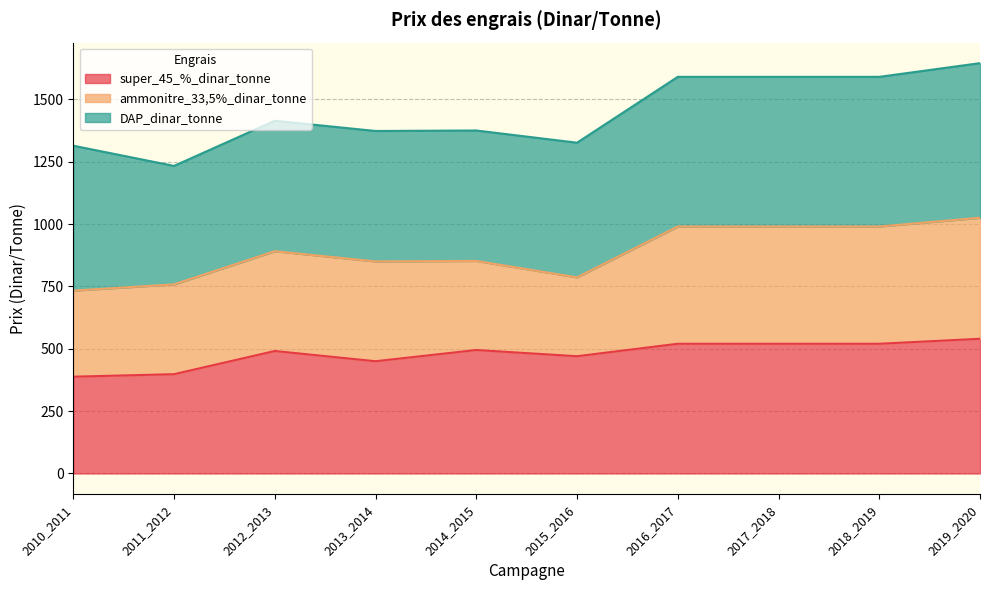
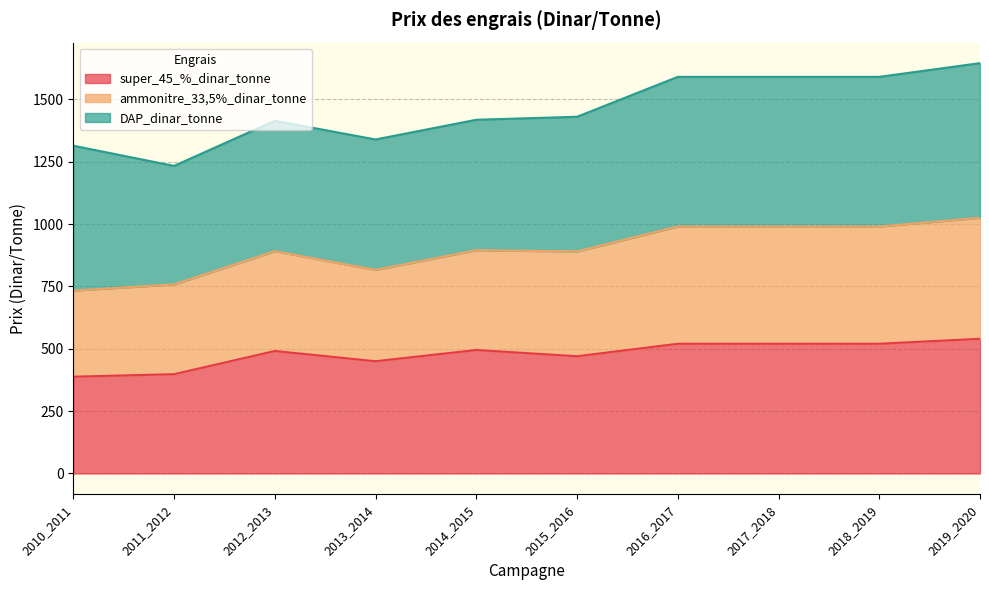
  {
    "super_45_%_dinar_tonne": {
      "2010_2011": 390,
      "2011_2012": 400,
      "2012_2013": 490,
      "2013_2014": 450,
      "2014_2015": 500,
      "2015_2016": 470,
      "2016_2017": 520,
      "2017_2018": 520,
      "2018_2019": 520,
      "2019_2020": 540
    },
    "ammonitre_33,5%_dinar_tonne": {
      "2010_2011": 350,
      "2011_2012": 360,
      "2012_2013": 400,
-     "2013_2014": 400,
-     "2014_2015": 360,
-     "2015_2016": 320,
+     "2013_2014": 370,
+     "2014_2015": 400,
+     "2015_2016": 420,
      "2016_2017": 470,
      "2017_2018": 470,
      "2018_2019": 470,
      "2019_2020": 490
    },
    "DAP_dinar_tonne": {
      "2010_2011": 580,
      "2011_2012": 480,
      "2013_2014": 520,
      "2014_2015": 520,
      "2015_2016": 540,
      "2016_2017": 600,
      "2017_2018": 600,
      "2018_2019": 600,
      "2019_2020": 620
    }
  }
